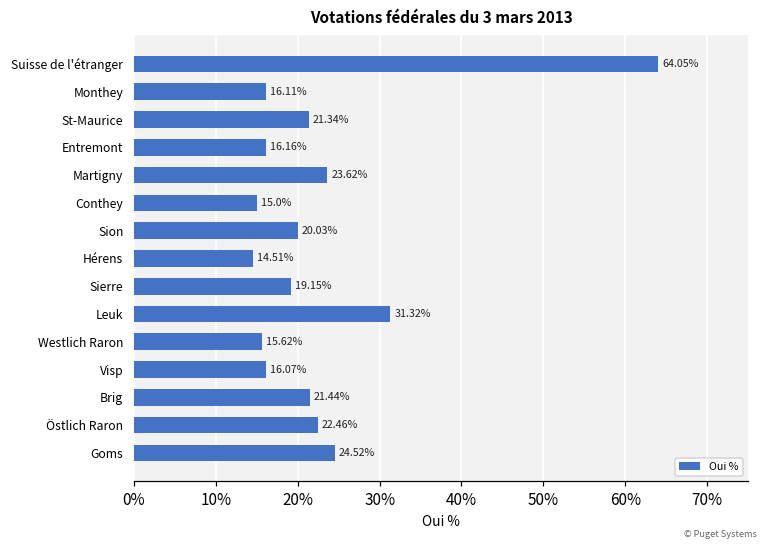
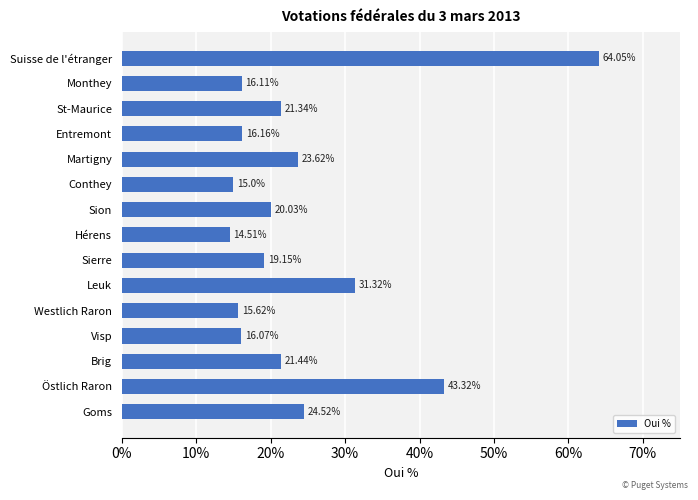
  {
    "Suisse de l'étranger": "64.05%",
    "Monthey": "16.11%",
    "St-Maurice": "21.34%",
    "Entremont": "16.16%",
    "Martigny": "23.62%",
    "Conthey": "15.0%",
    "Sion": "20.03%",
    "Hérens": "14.51%",
    "Sierre": "19.15%",
    "Leuk": "31.32%",
    "Westlich Raron": "15.62%",
    "Visp": "16.07%",
    "Brig": "21.44%",
-   "Östlich Raron": "22.46%",
+   "Östlich Raron": "43.32%",
    "Goms": "24.52%"
  }
